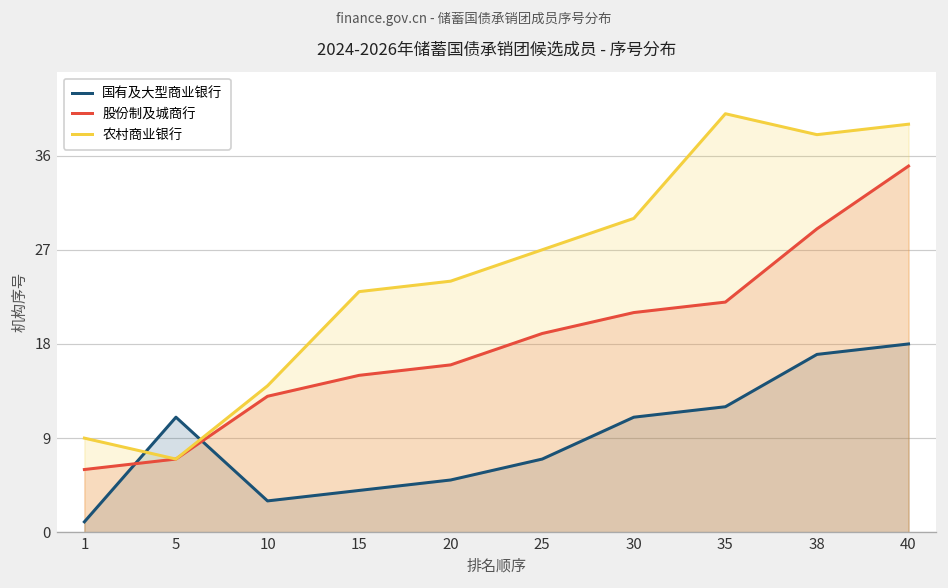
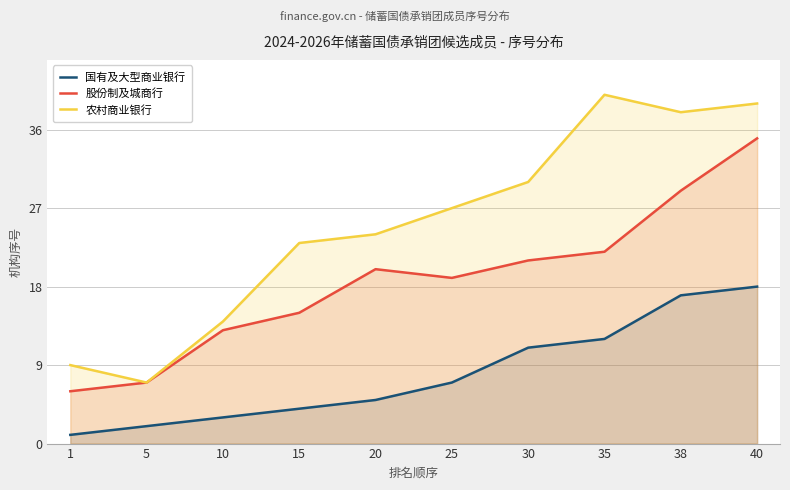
  {
    "国有及大型商业银行": {
      "1": 1,
-     "5": 11,
+     "5": 2,
      "10": 3,
      "15": 4,
      "20": 5,
      "25": 7,
      "30": 11,
      "35": 12,
      "38": 17,
      "40": 18
    },
    "股份制及城商行": {
      "1": 6,
      "10": 13,
      "15": 15,
-     "20": 16,
+     "20": 20,
      "25": 19,
      "30": 21,
      "35": 22,
      "38": 29,
      "40": 35
    },
    "农村商业银行": {
      "1": 9,
      "10": 14,
      "15": 23,
      "20": 24,
      "25": 27,
      "30": 30,
      "35": 40,
      "38": 38,
      "40": 39
    }
  }
